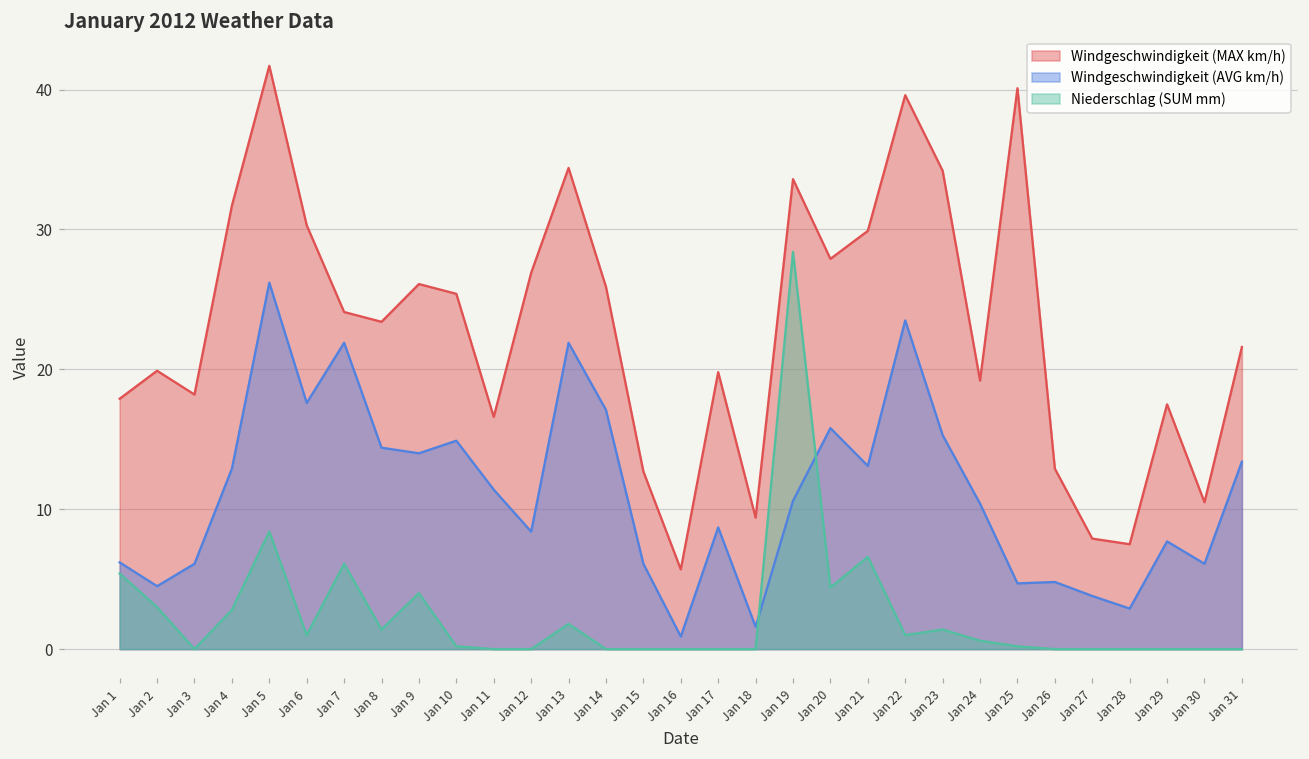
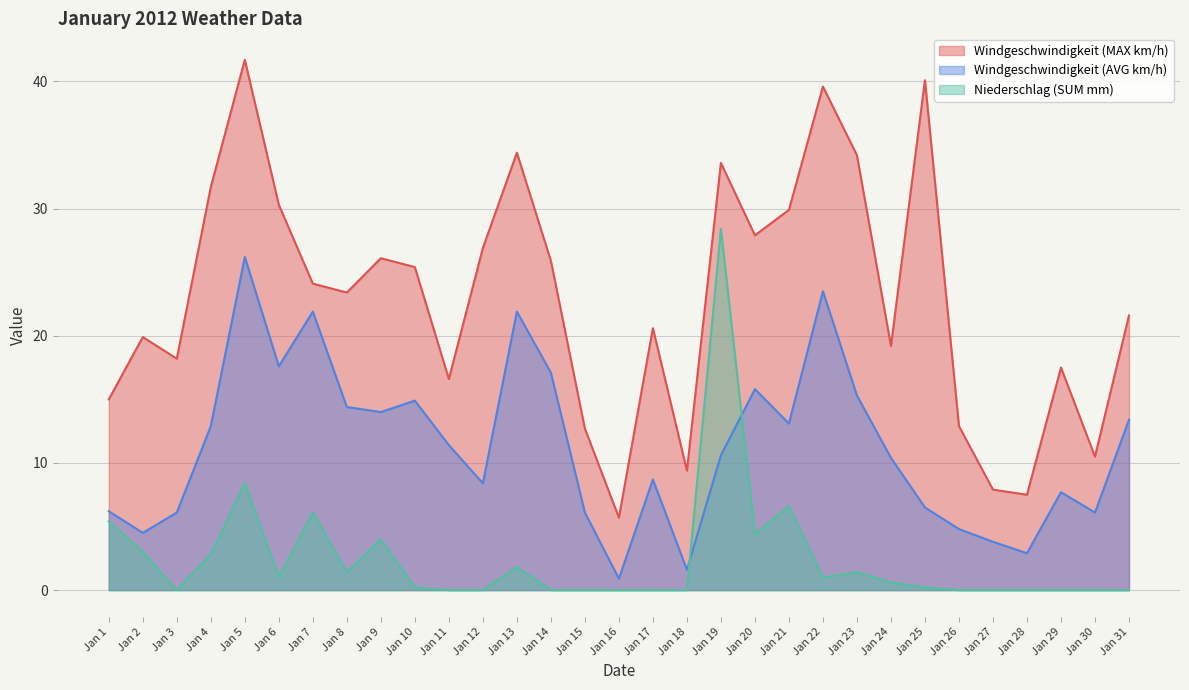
  {
    "Windgeschwindigkeit (MAX km/h)": {
-     "Jan 1": 17.9,
+     "Jan 1": 15.0,
      "Jan 2": 19.9,
      "Jan 3": 18.2,
      "Jan 4": 31.7,
      "Jan 5": 41.7,
      "Jan 6": 30.3,
      "Jan 7": 24.1,
      "Jan 8": 23.4,
      "Jan 9": 26.1,
      "Jan 10": 25.4,
      "Jan 11": 16.6,
      "Jan 12": 26.9,
      "Jan 13": 34.4,
      "Jan 14": 25.9,
      "Jan 15": 12.7,
      "Jan 16": 5.7,
-     "Jan 17": 19.8,
+     "Jan 17": 20.6,
      "Jan 18": 9.4,
      "Jan 19": 33.6,
      "Jan 20": 27.9,
      "Jan 21": 29.9,
      "Jan 22": 39.6,
      "Jan 23": 34.2,
      "Jan 24": 19.2,
      "Jan 25": 40.1,
      "Jan 26": 12.9,
      "Jan 27": 7.9,
      "Jan 28": 7.5,
      "Jan 29": 17.5,
      "Jan 30": 10.5,
      "Jan 31": 21.6
    },
    "Windgeschwindigkeit (AVG km/h)": {
      "Jan 1": 6.2,
      "Jan 2": 4.5,
      "Jan 3": 6.1,
      "Jan 4": 12.9,
      "Jan 5": 26.2,
      "Jan 6": 17.6,
      "Jan 7": 21.9,
      "Jan 8": 14.4,
      "Jan 9": 14.0,
      "Jan 10": 14.9,
      "Jan 11": 11.4,
      "Jan 12": 8.4,
      "Jan 13": 21.9,
      "Jan 14": 17.1,
      "Jan 15": 6.1,
      "Jan 16": 0.9,
      "Jan 17": 8.7,
      "Jan 18": 1.6,
      "Jan 19": 10.6,
      "Jan 20": 15.8,
      "Jan 21": 13.1,
      "Jan 22": 23.5,
      "Jan 23": 15.3,
      "Jan 24": 10.4,
-     "Jan 25": 4.7,
+     "Jan 25": 6.5,
      "Jan 26": 4.8,
      "Jan 27": 3.8,
      "Jan 28": 2.9,
      "Jan 29": 7.7,
      "Jan 30": 6.1,
      "Jan 31": 13.4
    },
    "Niederschlag (SUM mm)": {
      "Jan 1": 5.4,
      "Jan 2": 3.0,
      "Jan 3": 0.0,
      "Jan 4": 2.8,
      "Jan 5": 8.4,
      "Jan 6": 1.0,
      "Jan 7": 6.1,
      "Jan 8": 1.4,
      "Jan 9": 4.0,
      "Jan 10": 0.2,
      "Jan 11": 0.0,
      "Jan 12": 0.0,
      "Jan 13": 1.8,
      "Jan 14": 0.0,
      "Jan 15": 0.0,
      "Jan 16": 0.0,
      "Jan 17": 0.0,
      "Jan 18": 0.0,
      "Jan 19": 28.4,
      "Jan 20": 4.4,
      "Jan 21": 6.6,
      "Jan 22": 1.0,
      "Jan 23": 1.4,
      "Jan 24": 0.6,
      "Jan 25": 0.2,
      "Jan 26": 0.0,
      "Jan 27": 0.0,
      "Jan 28": 0.0,
      "Jan 29": 0.0,
      "Jan 30": 0.0,
      "Jan 31": 0.0
    }
  }
